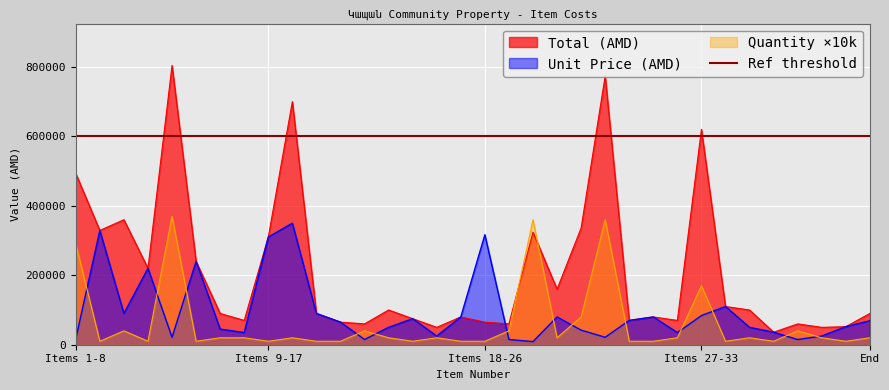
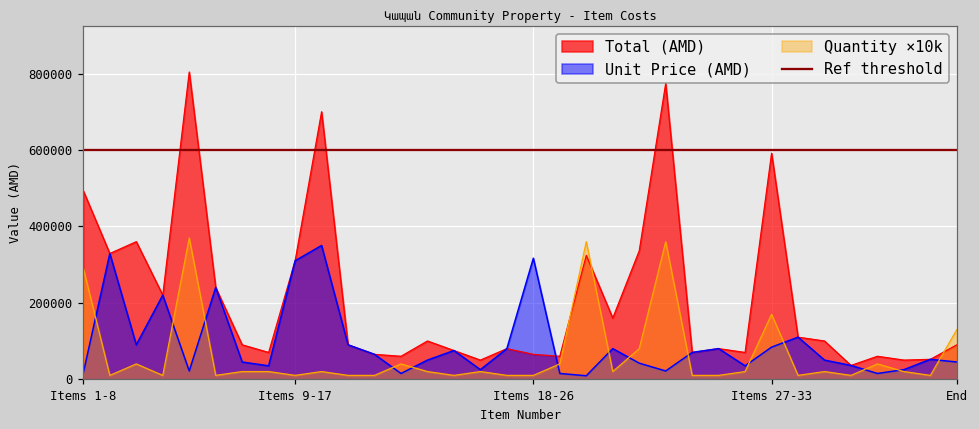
  {
    "Total (AMD)": {
      "Items 1-8": 490000,
      "Items 18-26": 70000,
-     "Items 27-33": 620000,
+     "Items 27-33": 590000,
      "End": 90000
    },
    "Unit Price (AMD)": {
      "Items 1-8": 20000,
      "Items 18-26": 320000,
      "Items 27-33": 80000,
-     "End": 70000
+     "End": 50000
    },
    "Quantity ×10k": {
      "Items 1-8": 290000,
      "Items 9-17": 10000,
      "Items 18-26": 10000,
      "Items 27-33": 170000,
-     "End": 20000
+     "End": 130000
    }
  }
